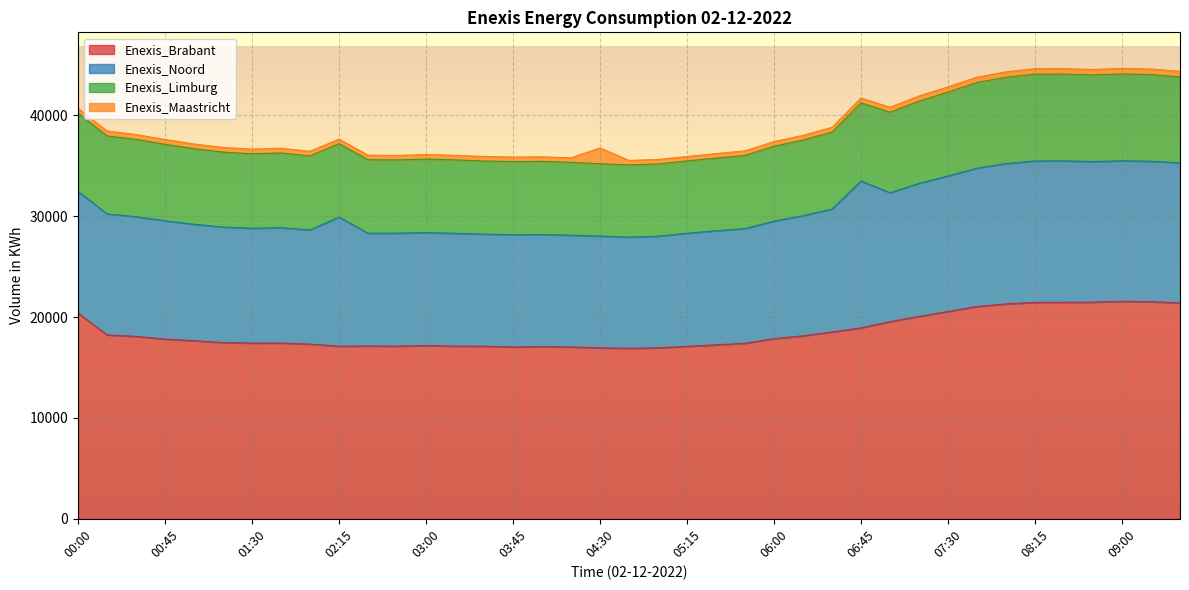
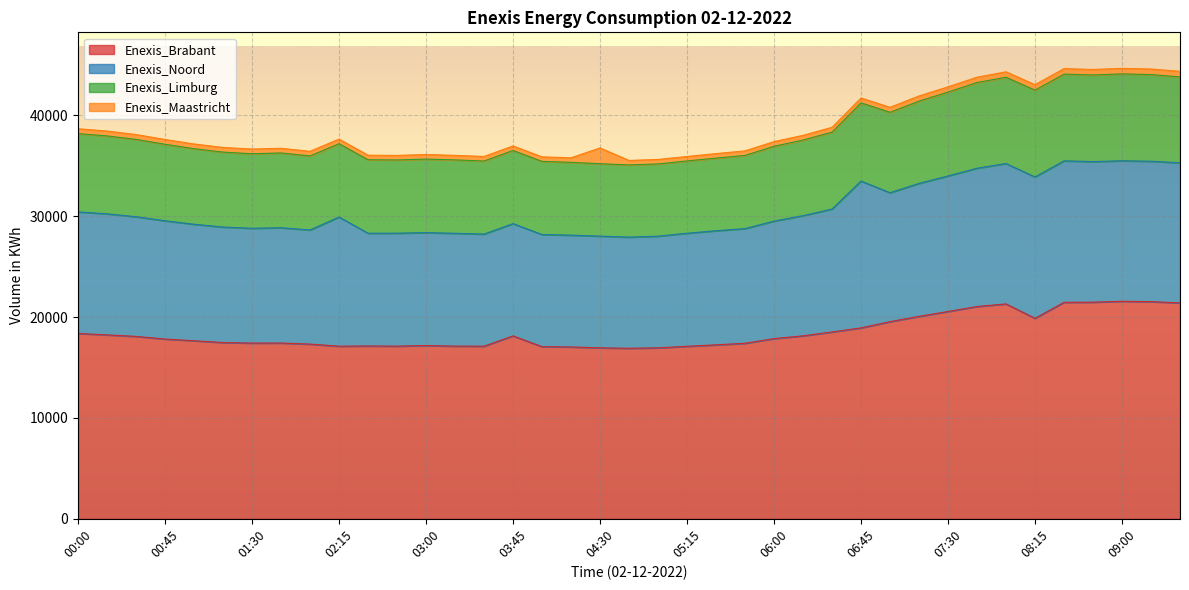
  {
    "Enexis_Brabant": {
-     "00:00": 20400,
+     "00:00": 18400,
      "00:45": 17800,
      "01:30": 17400,
      "02:15": 17100,
      "03:00": 17200,
-     "03:45": 17000,
+     "03:45": 18100,
      "04:30": 16900,
      "05:15": 17100,
      "06:00": 17900,
      "06:45": 18900,
      "07:30": 20600,
-     "08:15": 21500,
+     "08:15": 19900,
      "09:00": 21600
    },
    "Enexis_Noord": {
      "00:00": 12100,
      "00:45": 11700,
      "01:30": 11400,
      "02:15": 12800,
      "03:00": 11200,
      "03:45": 11100,
      "04:30": 11100,
      "05:15": 11200,
      "06:00": 11600,
      "06:45": 14600,
      "07:30": 13400,
      "08:15": 14000,
      "09:00": 13900
    },
    "Enexis_Limburg": {
      "00:00": 7800,
      "00:45": 7600,
      "01:30": 7400,
      "02:15": 7300,
      "03:00": 7300,
      "03:45": 7300,
      "04:30": 7200,
      "05:15": 7200,
      "06:00": 7400,
      "06:45": 7800,
      "07:30": 8300,
      "08:15": 8600,
      "09:00": 8600
    },
    "Enexis_Maastricht": {
      "00:00": 500,
      "00:45": 500,
      "01:30": 500,
      "02:15": 500,
      "03:00": 500,
      "03:45": 400,
      "04:30": 1600,
      "05:15": 400,
      "06:00": 500,
      "06:45": 500,
      "07:30": 500,
      "08:15": 500,
      "09:00": 600
    }
  }
